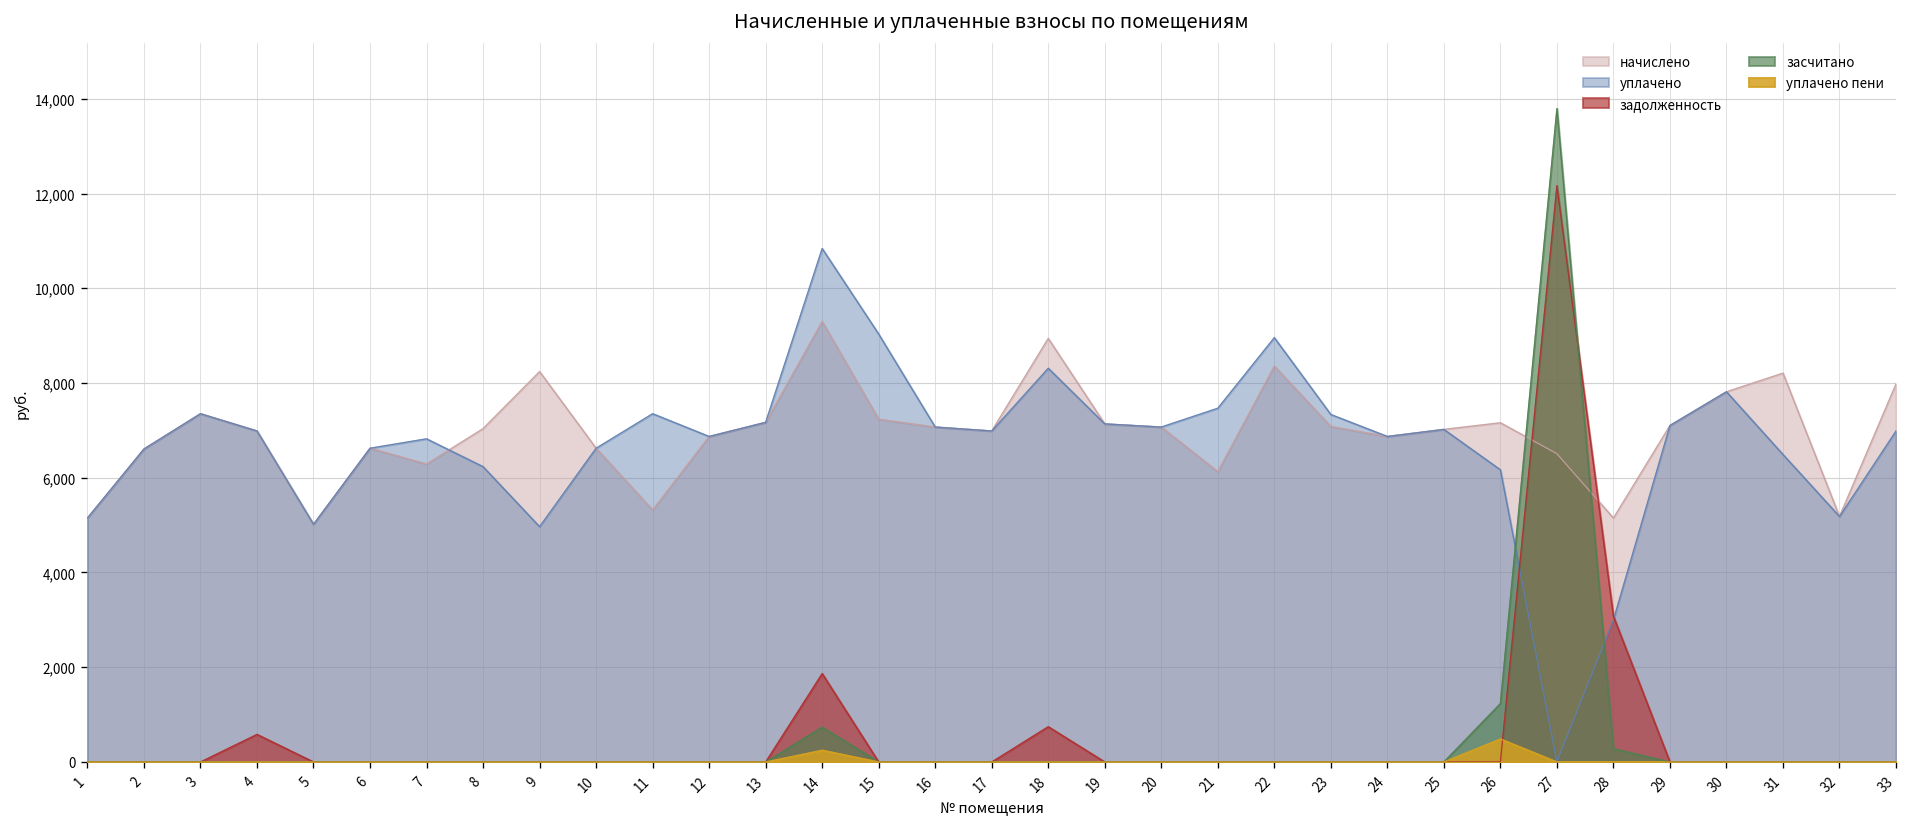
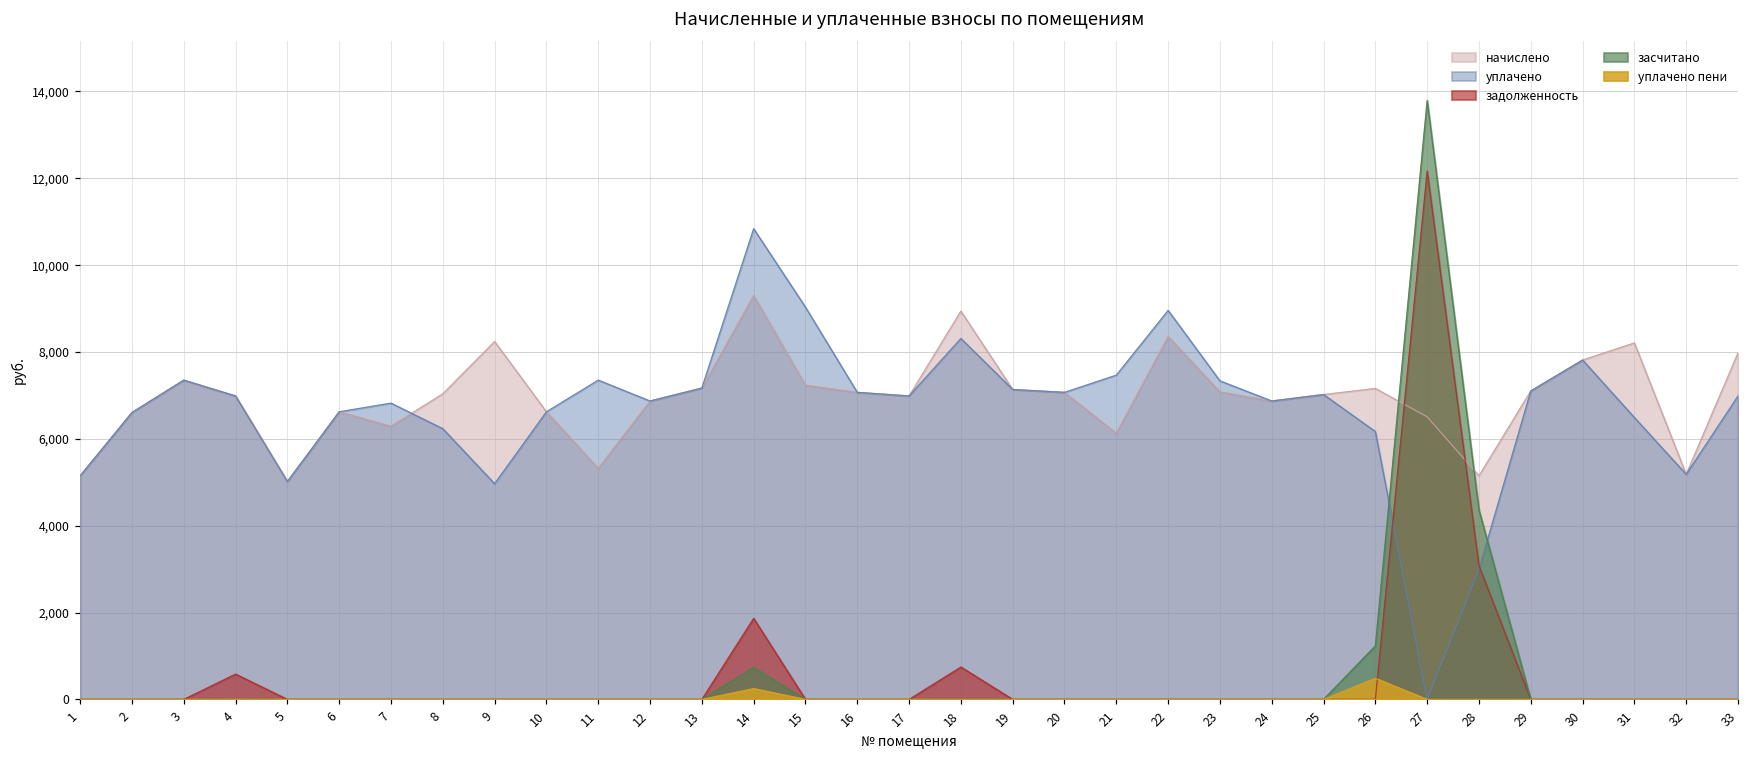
  {
    "начислено": {
      "7": "6,300",
      "8": "7,000",
      "9": "8,200",
      "11": "5,300",
      "14": "9,300",
      "15": "7,200",
      "18": "8,900",
      "21": "6,100",
      "22": "8,400",
      "23": "7,100",
      "26": "7,200",
      "27": "6,500",
      "28": "5,200",
      "31": "8,200",
      "33": "8,000"
    },
    "уплачено": {
      "7": "6,800",
      "8": "6,200",
      "9": "5,000",
      "11": "7,400",
      "14": "10,800",
      "15": "9,000",
      "18": "8,300",
      "21": "7,500",
      "22": "9,000",
      "23": "7,300",
      "26": "6,200",
      "28": "3,000",
      "31": "6,500",
      "33": "7,000"
    },
    "задолженность": {
      "4": "600",
      "14": "1,900",
      "18": "700",
      "26": "0",
      "27": "12,200",
      "28": "3,100"
    },
    "засчитано": {
      "14": "700",
      "26": "1,200",
      "27": "13,800",
-     "28": "300"
+     "28": "4,400"
    },
    "уплачено пени": {
      "14": "200",
      "26": "500",
      "28": "0"
    }
  }
